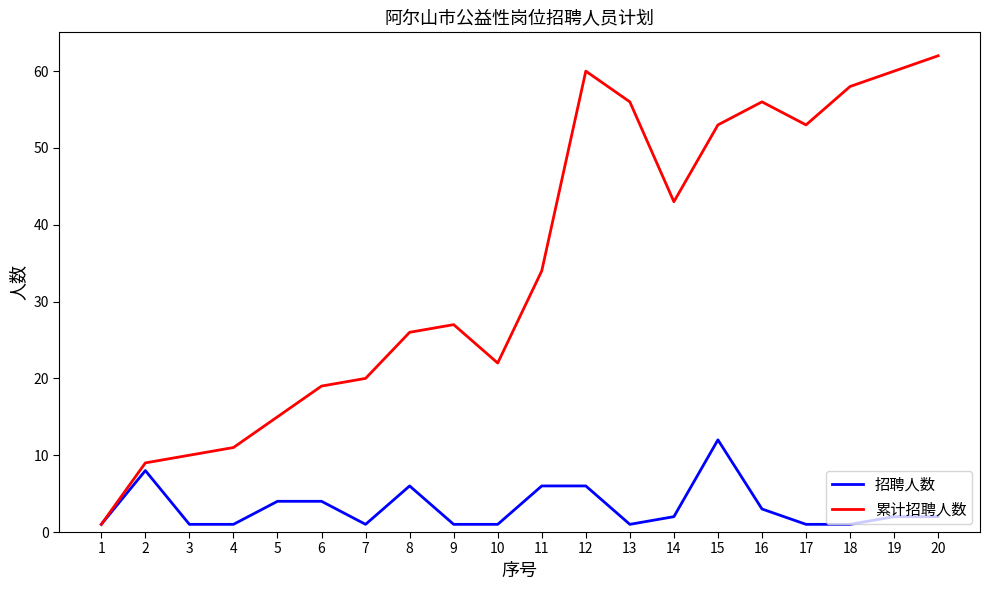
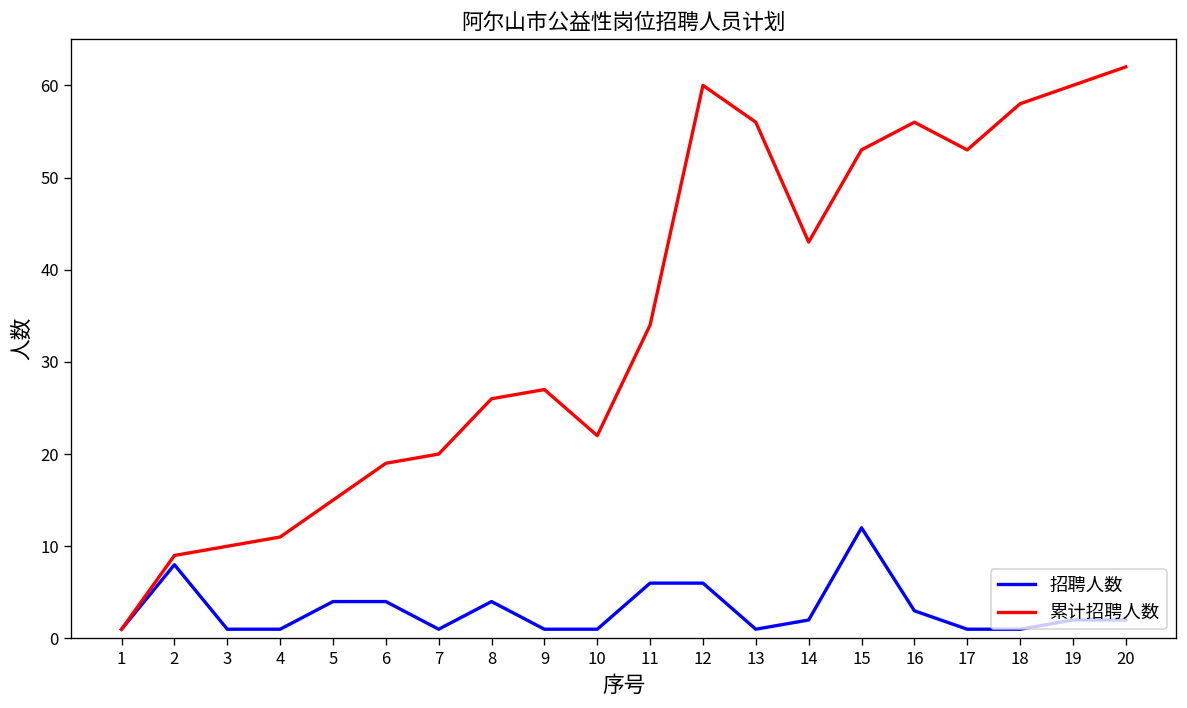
  {
    "招聘人数": {
      "2": 8,
      "3": 1,
      "4": 1,
      "5": 4,
      "6": 4,
      "7": 1,
-     "8": 6,
+     "8": 4,
      "9": 1,
      "10": 1,
      "11": 6,
      "12": 6,
      "13": 1,
      "14": 2,
      "15": 12,
      "16": 3,
      "17": 1
    },
    "累计招聘人数": {
      "2": 9,
      "3": 10,
      "4": 11,
      "5": 15,
      "6": 19,
      "7": 20,
      "8": 26,
      "9": 27,
      "10": 22,
      "11": 34,
      "12": 60,
      "13": 56,
      "14": 43,
      "15": 53,
      "16": 56,
      "17": 53,
      "18": 58,
      "19": 60,
      "20": 62
    }
  }
